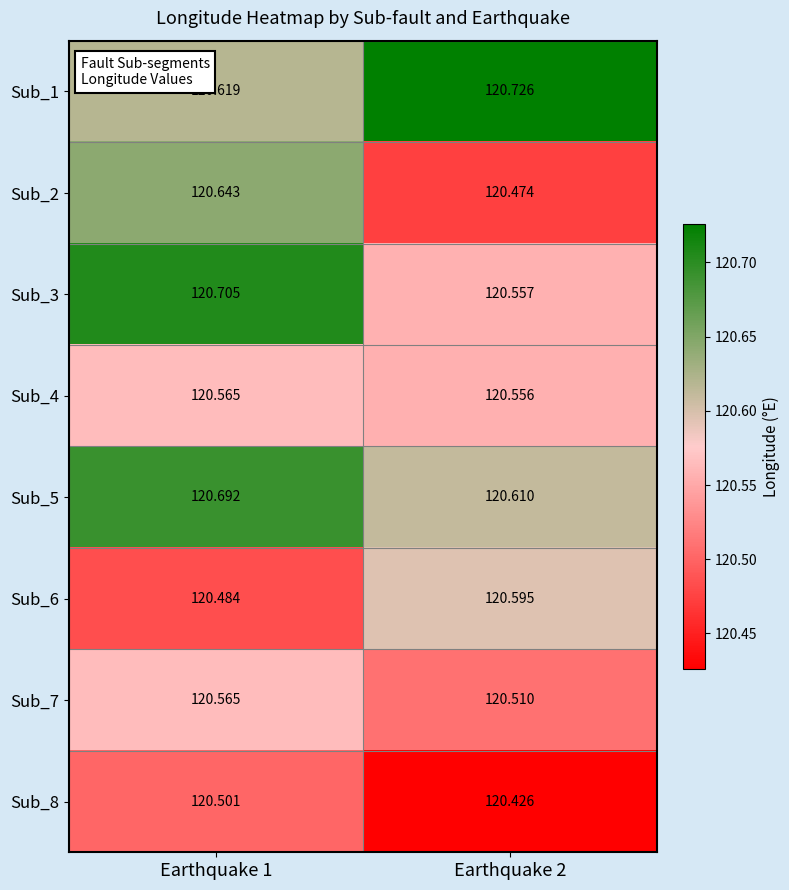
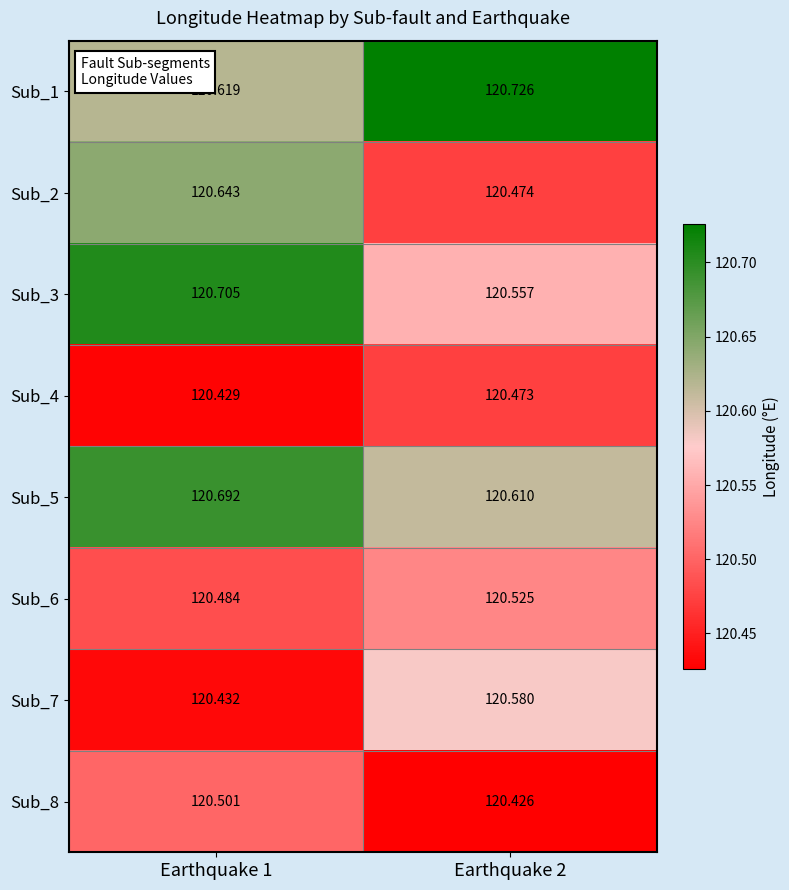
  {
    "Sub_1": {
      "Earthquake 2": 120.726
    },
    "Sub_2": {
      "Earthquake 1": 120.643,
      "Earthquake 2": 120.474
    },
    "Sub_3": {
      "Earthquake 1": 120.705,
      "Earthquake 2": 120.557
    },
    "Sub_4": {
-     "Earthquake 1": 120.565,
-     "Earthquake 2": 120.556
+     "Earthquake 1": 120.429,
+     "Earthquake 2": 120.473
    },
    "Sub_5": {
      "Earthquake 1": 120.692,
      "Earthquake 2": 120.610
    },
    "Sub_6": {
      "Earthquake 1": 120.484,
-     "Earthquake 2": 120.595
+     "Earthquake 2": 120.525
    },
    "Sub_7": {
-     "Earthquake 1": 120.565,
-     "Earthquake 2": 120.510
+     "Earthquake 1": 120.432,
+     "Earthquake 2": 120.580
    },
    "Sub_8": {
      "Earthquake 1": 120.501,
      "Earthquake 2": 120.426
    }
  }
